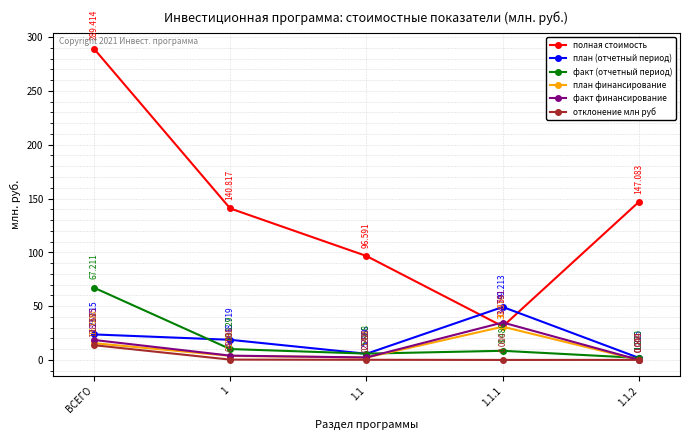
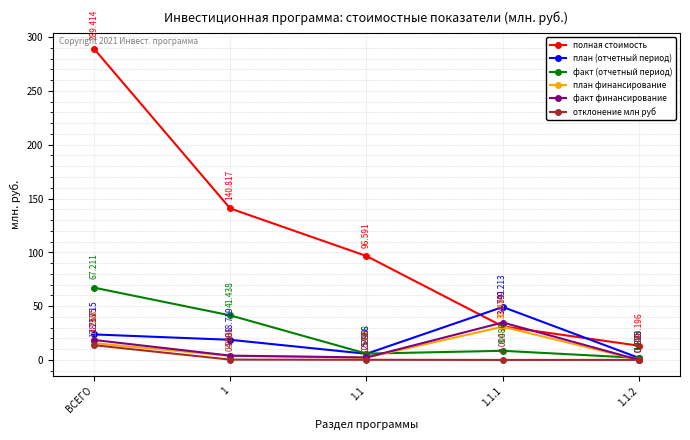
  {
    "полная стоимость": {
      "ВСЕГО": 289.414,
      "1": 140.817,
      "1.1": 96.591,
-     "1.1.2": 147.083
+     "1.1.2": 13.196
    },
    "факт (отчетный период)": {
      "ВСЕГО": 67.211,
-     "1": 10.129
+     "1": 41.438
    }
  }
